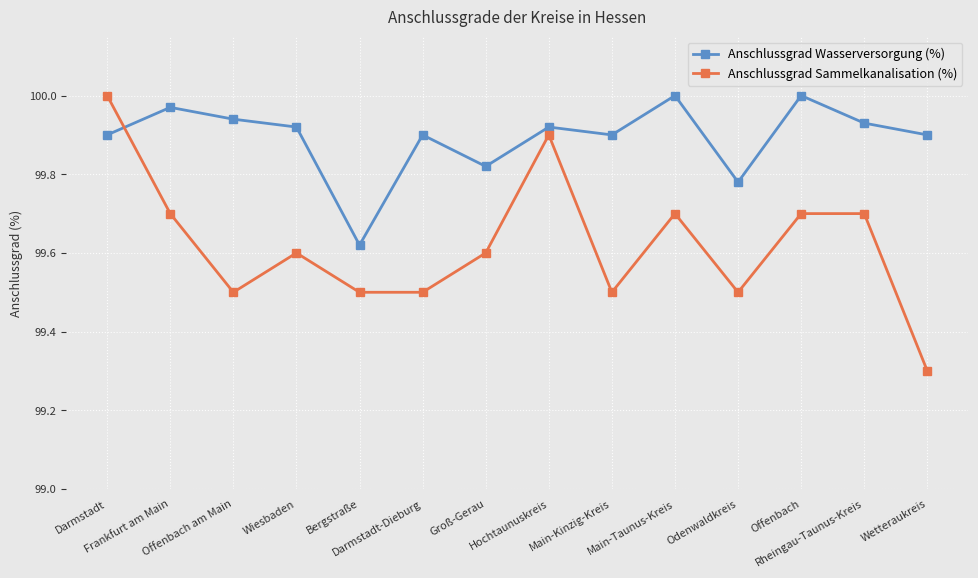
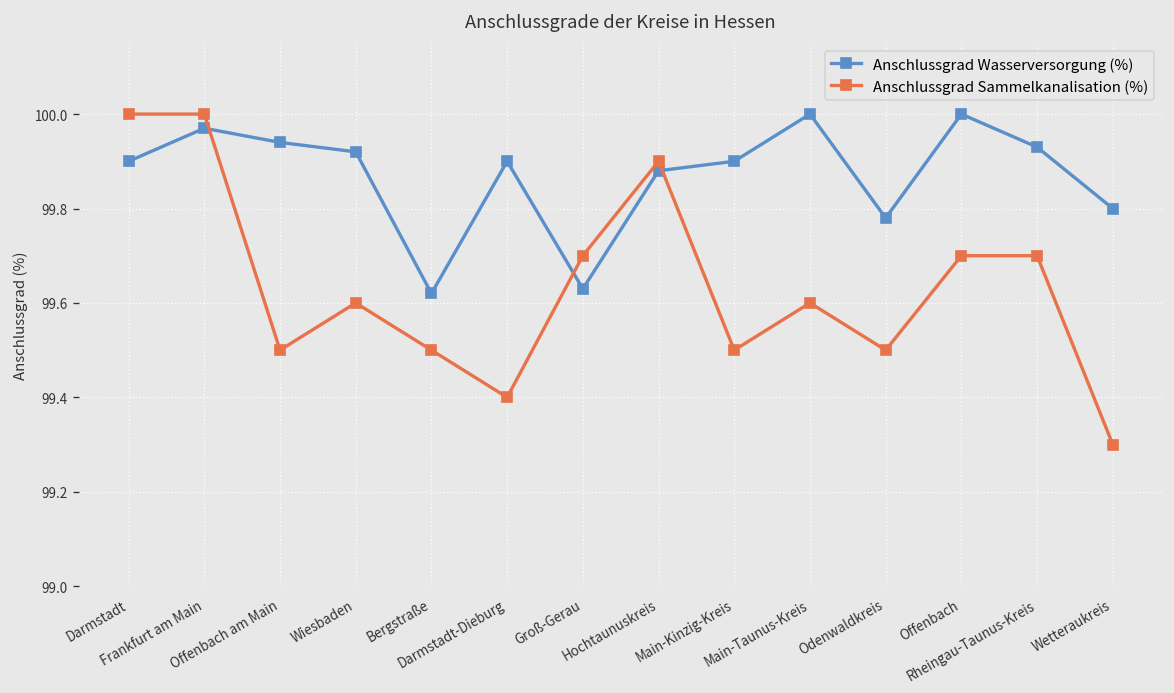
  {
    "Anschlussgrad Wasserversorgung (%)": {
      "Darmstadt": 99.90,
      "Frankfurt am Main": 99.97,
      "Offenbach am Main": 99.94,
      "Wiesbaden": 99.92,
      "Bergstraße": 99.62,
      "Darmstadt-Dieburg": 99.90,
-     "Groß-Gerau": 99.82,
-     "Hochtaunuskreis": 99.92,
+     "Groß-Gerau": 99.63,
+     "Hochtaunuskreis": 99.88,
      "Main-Kinzig-Kreis": 99.90,
      "Main-Taunus-Kreis": 100.00,
      "Odenwaldkreis": 99.78,
      "Offenbach": 100.00,
      "Rheingau-Taunus-Kreis": 99.93,
-     "Wetteraukreis": 99.9
+     "Wetteraukreis": 99.8
    },
    "Anschlussgrad Sammelkanalisation (%)": {
      "Darmstadt": 100.0,
-     "Frankfurt am Main": 99.7,
+     "Frankfurt am Main": 100.0,
      "Offenbach am Main": 99.5,
      "Wiesbaden": 99.6,
      "Bergstraße": 99.5,
-     "Darmstadt-Dieburg": 99.5,
-     "Groß-Gerau": 99.6,
+     "Darmstadt-Dieburg": 99.4,
+     "Groß-Gerau": 99.7,
      "Hochtaunuskreis": 99.9,
      "Main-Kinzig-Kreis": 99.5,
-     "Main-Taunus-Kreis": 99.7,
+     "Main-Taunus-Kreis": 99.6,
      "Odenwaldkreis": 99.5,
      "Offenbach": 99.7,
      "Rheingau-Taunus-Kreis": 99.7,
      "Wetteraukreis": 99.3
    }
  }
